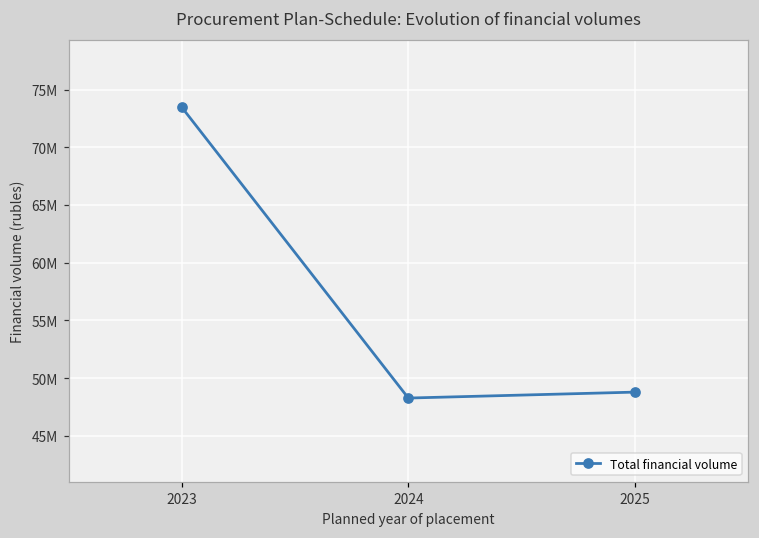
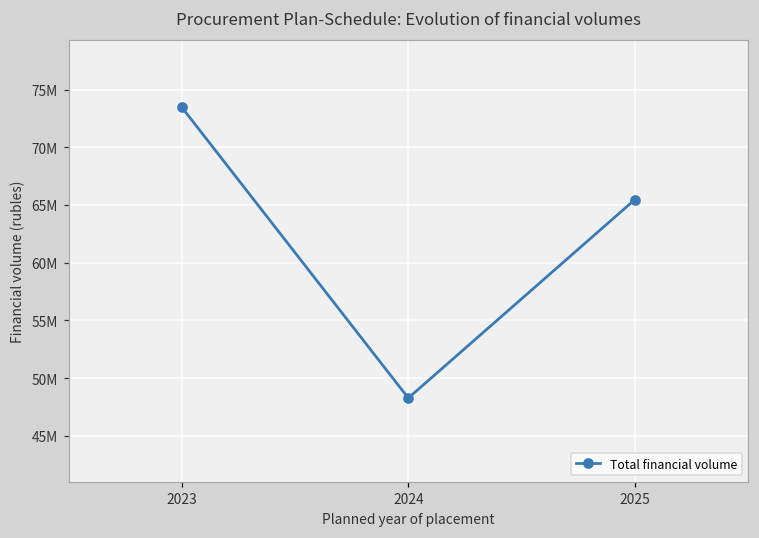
  {
    "2023": 73500000,
    "2024": 48300000,
-   "2025": 48800000
+   "2025": 65500000
  }
